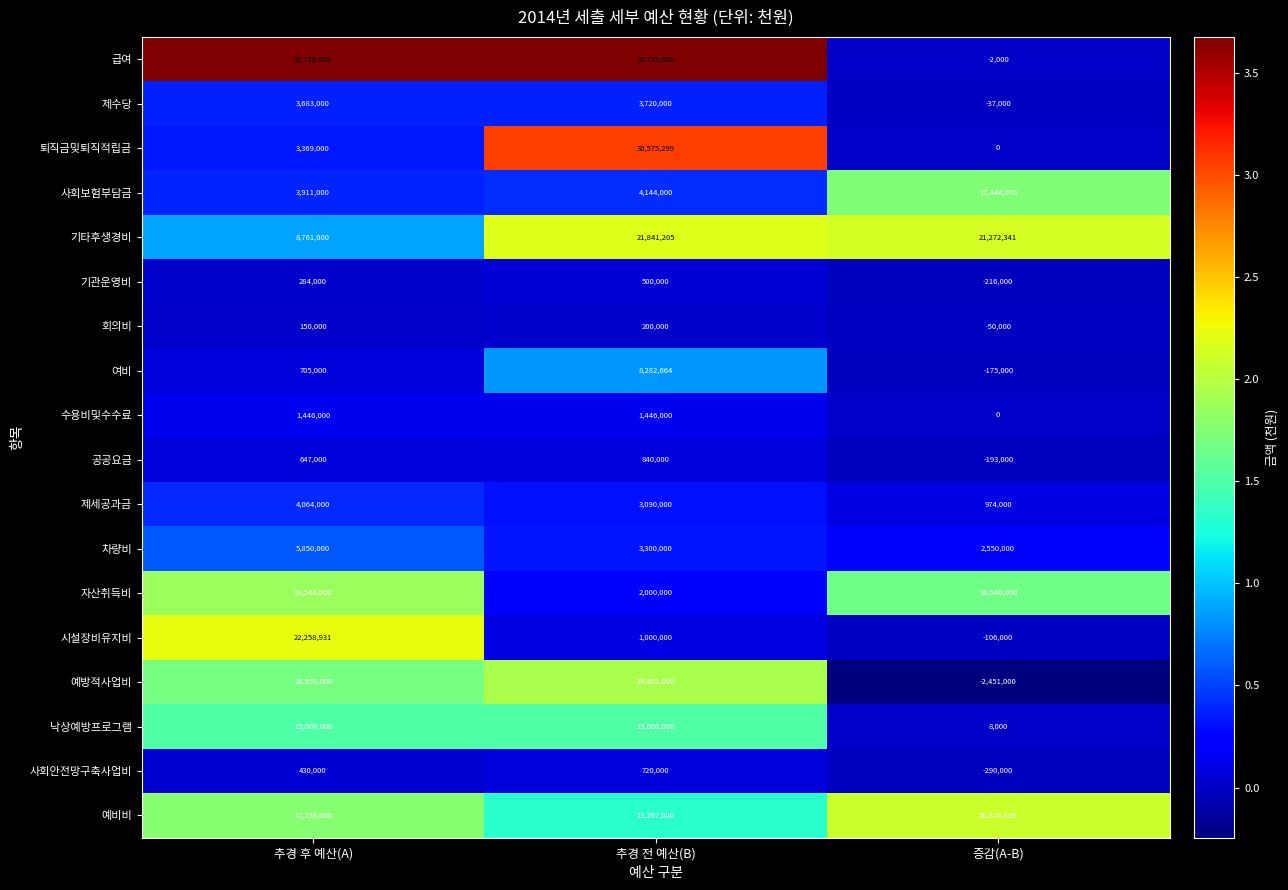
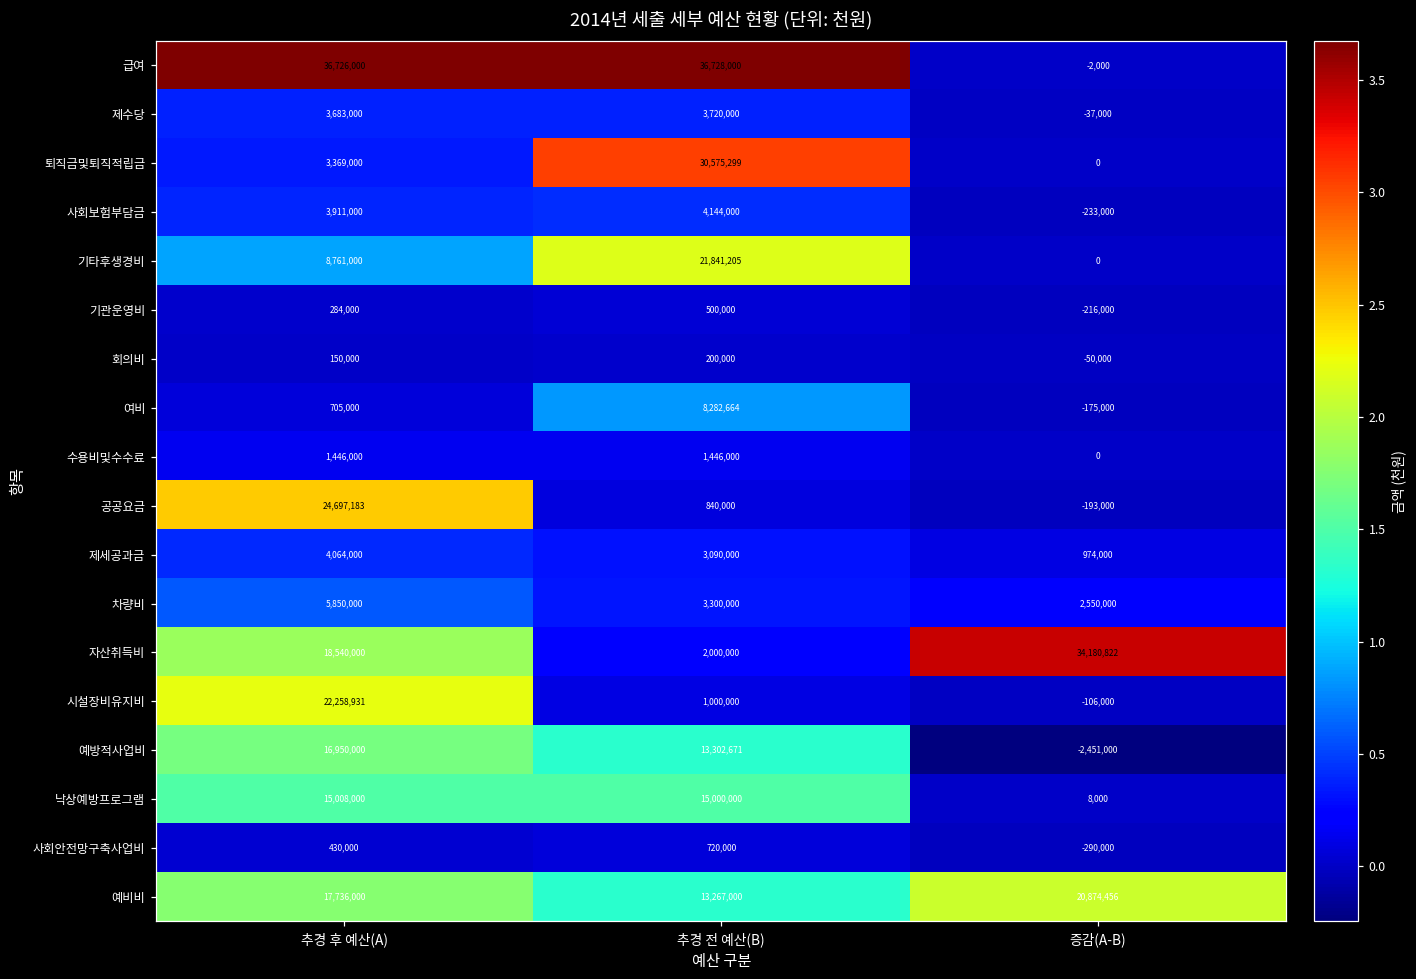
  {
    "급여": {
      "추경 후 예산(A)": "36,726,000",
      "추경 전 예산(B)": "36,728,000",
      "증감(A-B)": "-2,000"
    },
    "제수당": {
      "추경 후 예산(A)": "3,683,000",
      "추경 전 예산(B)": "3,720,000",
      "증감(A-B)": "-37,000"
    },
    "퇴직금및퇴직적립금": {
      "추경 후 예산(A)": "3,369,000",
      "추경 전 예산(B)": "30,575,299",
      "증감(A-B)": "0"
    },
    "사회보험부담금": {
      "추경 후 예산(A)": "3,911,000",
      "추경 전 예산(B)": "4,144,000",
-     "증감(A-B)": "17,444,076"
+     "증감(A-B)": "-233,000"
    },
    "기타후생경비": {
      "추경 후 예산(A)": "8,761,000",
      "추경 전 예산(B)": "21,841,205",
-     "증감(A-B)": "21,272,341"
+     "증감(A-B)": "0"
    },
    "기관운영비": {
      "추경 후 예산(A)": "284,000",
      "추경 전 예산(B)": "500,000",
      "증감(A-B)": "-216,000"
    },
    "회의비": {
      "추경 후 예산(A)": "150,000",
      "추경 전 예산(B)": "200,000",
      "증감(A-B)": "-50,000"
    },
    "여비": {
      "추경 후 예산(A)": "705,000",
      "추경 전 예산(B)": "8,282,664",
      "증감(A-B)": "-175,000"
    },
    "수용비및수수료": {
      "추경 후 예산(A)": "1,446,000",
      "추경 전 예산(B)": "1,446,000",
      "증감(A-B)": "0"
    },
    "공공요금": {
-     "추경 후 예산(A)": "647,000",
+     "추경 후 예산(A)": "24,697,183",
      "추경 전 예산(B)": "840,000",
      "증감(A-B)": "-193,000"
    },
    "제세공과금": {
      "추경 후 예산(A)": "4,064,000",
      "추경 전 예산(B)": "3,090,000",
      "증감(A-B)": "974,000"
    },
    "차량비": {
      "추경 후 예산(A)": "5,850,000",
      "추경 전 예산(B)": "3,300,000",
      "증감(A-B)": "2,550,000"
    },
    "자산취득비": {
      "추경 후 예산(A)": "18,540,000",
      "추경 전 예산(B)": "2,000,000",
-     "증감(A-B)": "16,540,000"
+     "증감(A-B)": "34,180,822"
    },
    "시설장비유지비": {
      "추경 후 예산(A)": "22,258,931",
      "추경 전 예산(B)": "1,000,000",
      "증감(A-B)": "-106,000"
    },
    "예방적사업비": {
      "추경 후 예산(A)": "16,950,000",
-     "추경 전 예산(B)": "19,401,000",
+     "추경 전 예산(B)": "13,302,671",
      "증감(A-B)": "-2,451,000"
    },
    "낙상예방프로그램": {
      "추경 후 예산(A)": "15,008,000",
      "추경 전 예산(B)": "15,000,000",
      "증감(A-B)": "8,000"
    },
    "사회안전망구축사업비": {
      "추경 후 예산(A)": "430,000",
      "추경 전 예산(B)": "720,000",
      "증감(A-B)": "-290,000"
    },
    "예비비": {
      "추경 후 예산(A)": "17,736,000",
      "추경 전 예산(B)": "13,267,000",
      "증감(A-B)": "20,874,456"
    }
  }
